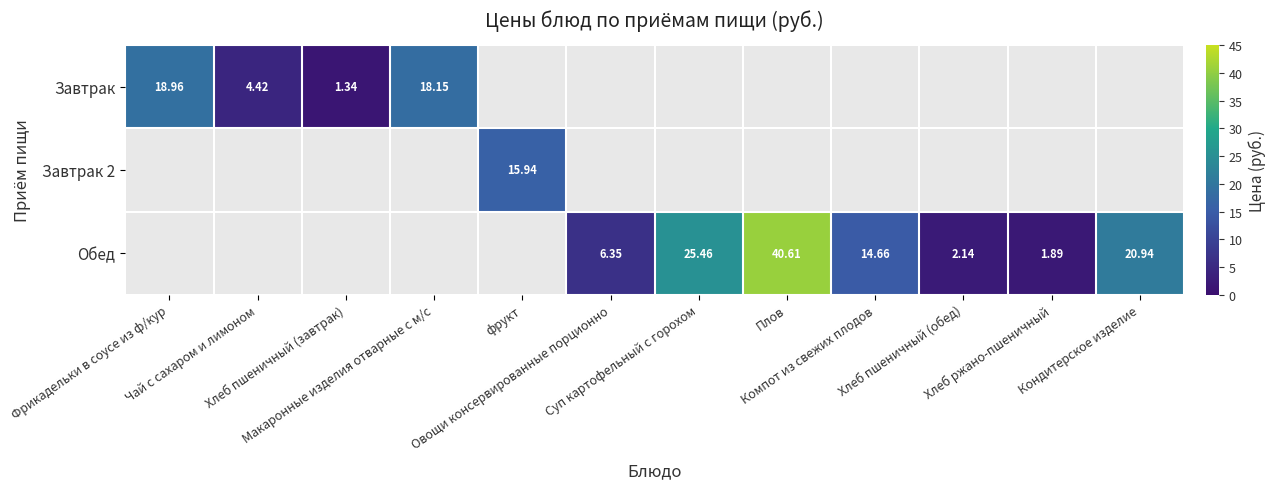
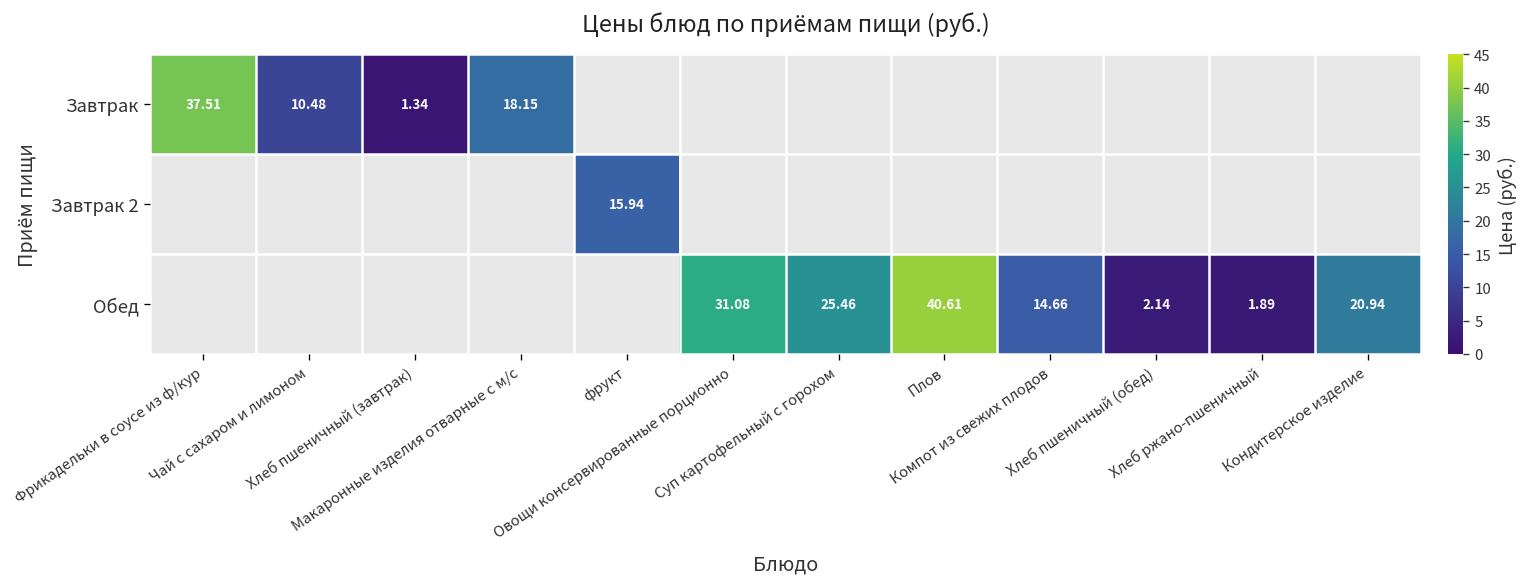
  {
    "Завтрак": {
-     "Фрикадельки в соусе из ф/кур": 18.96,
-     "Чай с сахаром и лимоном": 4.42,
+     "Фрикадельки в соусе из ф/кур": 37.51,
+     "Чай с сахаром и лимоном": 10.48,
      "Хлеб пшеничный (завтрак)": 1.34,
      "Макаронные изделия отварные с м/с": 18.15
    },
    "Завтрак 2": {
      "фрукт": 15.94
    },
    "Обед": {
-     "Овощи консервированные порционно": 6.35,
+     "Овощи консервированные порционно": 31.08,
      "Суп картофельный с горохом": 25.46,
      "Плов": 40.61,
      "Компот из свежих плодов": 14.66,
      "Хлеб пшеничный (обед)": 2.14,
      "Хлеб ржано-пшеничный": 1.89,
      "Кондитерское изделие": 20.94
    }
  }
